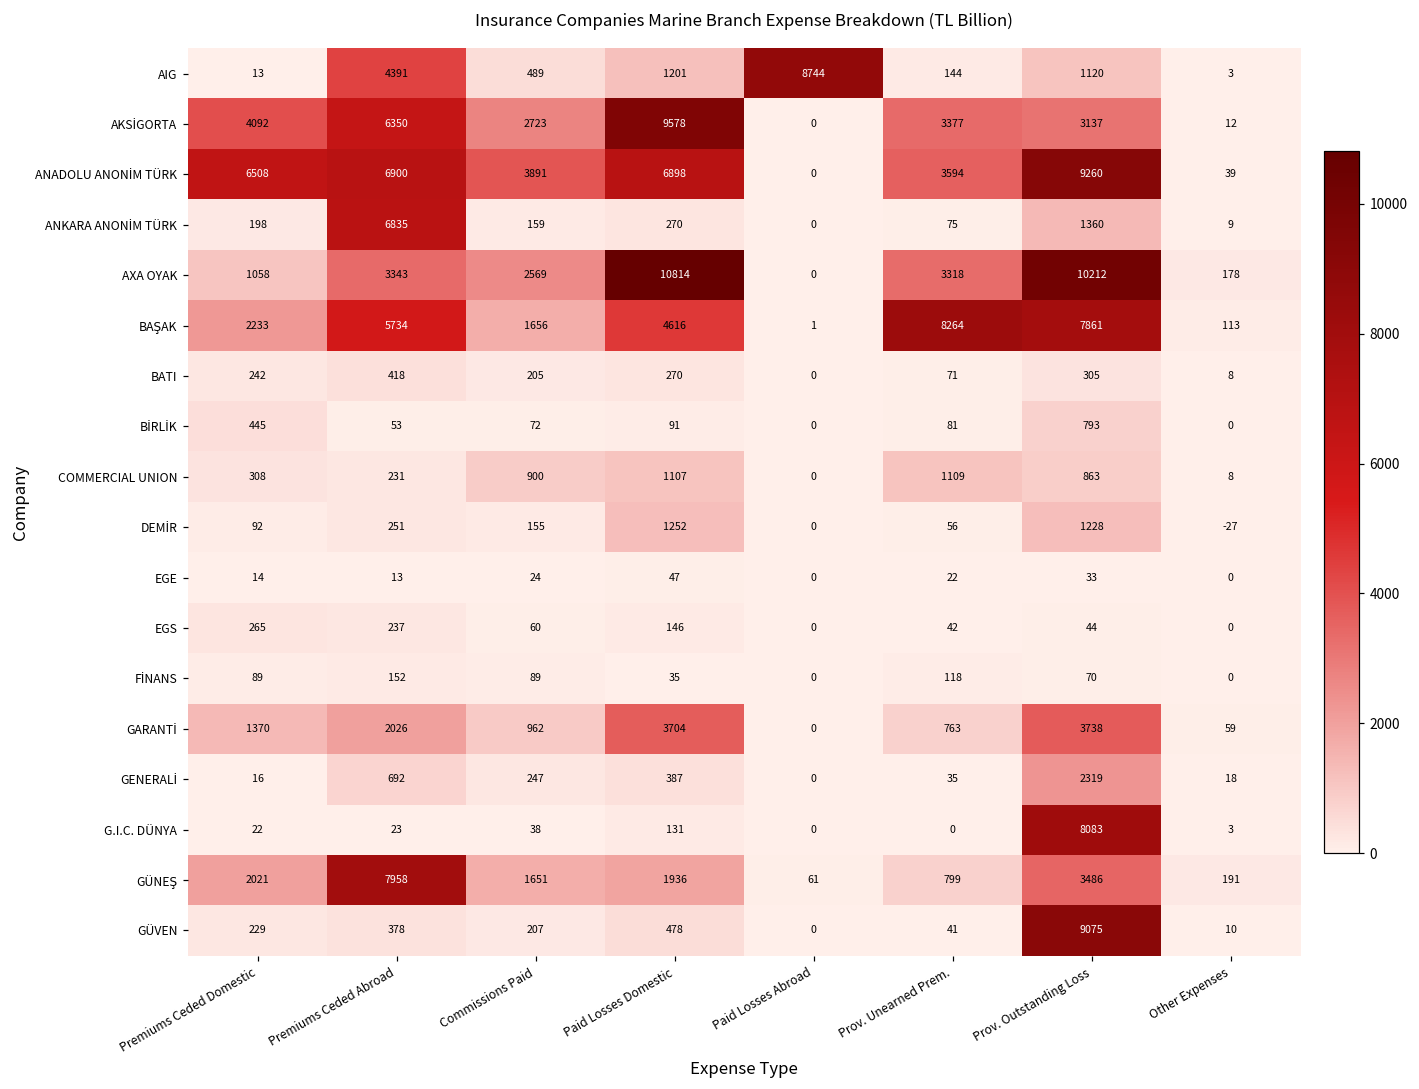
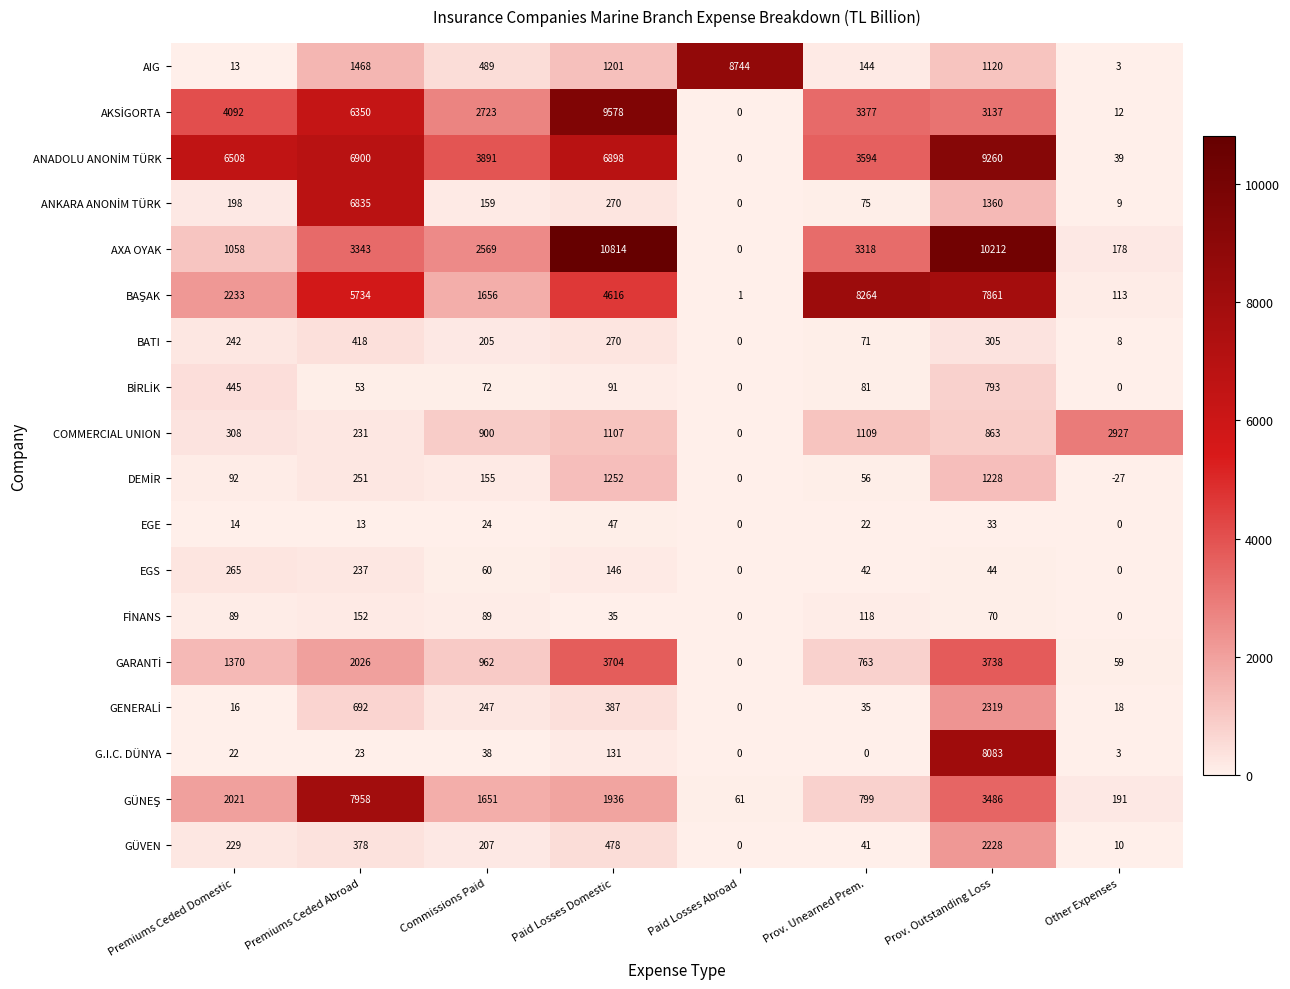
  {
    "AIG": {
      "Premiums Ceded Domestic": 13,
-     "Premiums Ceded Abroad": 4391,
+     "Premiums Ceded Abroad": 1468,
      "Commissions Paid": 489,
      "Paid Losses Domestic": 1201,
      "Paid Losses Abroad": 8744,
      "Prov. Unearned Prem.": 144,
      "Prov. Outstanding Loss": 1120,
      "Other Expenses": 3
    },
    "AKSİGORTA": {
      "Premiums Ceded Domestic": 4092,
      "Premiums Ceded Abroad": 6350,
      "Commissions Paid": 2723,
      "Paid Losses Domestic": 9578,
      "Paid Losses Abroad": 0,
      "Prov. Unearned Prem.": 3377,
      "Prov. Outstanding Loss": 3137,
      "Other Expenses": 12
    },
    "ANADOLU ANONİM TÜRK": {
      "Premiums Ceded Domestic": 6508,
      "Premiums Ceded Abroad": 6900,
      "Commissions Paid": 3891,
      "Paid Losses Domestic": 6898,
      "Paid Losses Abroad": 0,
      "Prov. Unearned Prem.": 3594,
      "Prov. Outstanding Loss": 9260,
      "Other Expenses": 39
    },
    "ANKARA ANONİM TÜRK": {
      "Premiums Ceded Domestic": 198,
      "Premiums Ceded Abroad": 6835,
      "Commissions Paid": 159,
      "Paid Losses Domestic": 270,
      "Paid Losses Abroad": 0,
      "Prov. Unearned Prem.": 75,
      "Prov. Outstanding Loss": 1360,
      "Other Expenses": 9
    },
    "AXA OYAK": {
      "Premiums Ceded Domestic": 1058,
      "Premiums Ceded Abroad": 3343,
      "Commissions Paid": 2569,
      "Paid Losses Domestic": 10814,
      "Paid Losses Abroad": 0,
      "Prov. Unearned Prem.": 3318,
      "Prov. Outstanding Loss": 10212,
      "Other Expenses": 178
    },
    "BAŞAK": {
      "Premiums Ceded Domestic": 2233,
      "Premiums Ceded Abroad": 5734,
      "Commissions Paid": 1656,
      "Paid Losses Domestic": 4616,
      "Paid Losses Abroad": 1,
      "Prov. Unearned Prem.": 8264,
      "Prov. Outstanding Loss": 7861,
      "Other Expenses": 113
    },
    "BATI": {
      "Premiums Ceded Domestic": 242,
      "Premiums Ceded Abroad": 418,
      "Commissions Paid": 205,
      "Paid Losses Domestic": 270,
      "Paid Losses Abroad": 0,
      "Prov. Unearned Prem.": 71,
      "Prov. Outstanding Loss": 305,
      "Other Expenses": 8
    },
    "BİRLİK": {
      "Premiums Ceded Domestic": 445,
      "Premiums Ceded Abroad": 53,
      "Commissions Paid": 72,
      "Paid Losses Domestic": 91,
      "Paid Losses Abroad": 0,
      "Prov. Unearned Prem.": 81,
      "Prov. Outstanding Loss": 793,
      "Other Expenses": 0
    },
    "COMMERCIAL UNION": {
      "Premiums Ceded Domestic": 308,
      "Premiums Ceded Abroad": 231,
      "Commissions Paid": 900,
      "Paid Losses Domestic": 1107,
      "Paid Losses Abroad": 0,
      "Prov. Unearned Prem.": 1109,
      "Prov. Outstanding Loss": 863,
-     "Other Expenses": 8
+     "Other Expenses": 2927
    },
    "DEMİR": {
      "Premiums Ceded Domestic": 92,
      "Premiums Ceded Abroad": 251,
      "Commissions Paid": 155,
      "Paid Losses Domestic": 1252,
      "Paid Losses Abroad": 0,
      "Prov. Unearned Prem.": 56,
      "Prov. Outstanding Loss": 1228,
      "Other Expenses": -27
    },
    "EGE": {
      "Premiums Ceded Domestic": 14,
      "Premiums Ceded Abroad": 13,
      "Commissions Paid": 24,
      "Paid Losses Domestic": 47,
      "Paid Losses Abroad": 0,
      "Prov. Unearned Prem.": 22,
      "Prov. Outstanding Loss": 33,
      "Other Expenses": 0
    },
    "EGS": {
      "Premiums Ceded Domestic": 265,
      "Premiums Ceded Abroad": 237,
      "Commissions Paid": 60,
      "Paid Losses Domestic": 146,
      "Paid Losses Abroad": 0,
      "Prov. Unearned Prem.": 42,
      "Prov. Outstanding Loss": 44,
      "Other Expenses": 0
    },
    "FİNANS": {
      "Premiums Ceded Domestic": 89,
      "Premiums Ceded Abroad": 152,
      "Commissions Paid": 89,
      "Paid Losses Domestic": 35,
      "Paid Losses Abroad": 0,
      "Prov. Unearned Prem.": 118,
      "Prov. Outstanding Loss": 70,
      "Other Expenses": 0
    },
    "GARANTİ": {
      "Premiums Ceded Domestic": 1370,
      "Premiums Ceded Abroad": 2026,
      "Commissions Paid": 962,
      "Paid Losses Domestic": 3704,
      "Paid Losses Abroad": 0,
      "Prov. Unearned Prem.": 763,
      "Prov. Outstanding Loss": 3738,
      "Other Expenses": 59
    },
    "GENERALİ": {
      "Premiums Ceded Domestic": 16,
      "Premiums Ceded Abroad": 692,
      "Commissions Paid": 247,
      "Paid Losses Domestic": 387,
      "Paid Losses Abroad": 0,
      "Prov. Unearned Prem.": 35,
      "Prov. Outstanding Loss": 2319,
      "Other Expenses": 18
    },
    "G.I.C. DÜNYA": {
      "Premiums Ceded Domestic": 22,
      "Premiums Ceded Abroad": 23,
      "Commissions Paid": 38,
      "Paid Losses Domestic": 131,
      "Paid Losses Abroad": 0,
      "Prov. Unearned Prem.": 0,
      "Prov. Outstanding Loss": 8083,
      "Other Expenses": 3
    },
    "GÜNEŞ": {
      "Premiums Ceded Domestic": 2021,
      "Premiums Ceded Abroad": 7958,
      "Commissions Paid": 1651,
      "Paid Losses Domestic": 1936,
      "Paid Losses Abroad": 61,
      "Prov. Unearned Prem.": 799,
      "Prov. Outstanding Loss": 3486,
      "Other Expenses": 191
    },
    "GÜVEN": {
      "Premiums Ceded Domestic": 229,
      "Premiums Ceded Abroad": 378,
      "Commissions Paid": 207,
      "Paid Losses Domestic": 478,
      "Paid Losses Abroad": 0,
      "Prov. Unearned Prem.": 41,
-     "Prov. Outstanding Loss": 9075,
+     "Prov. Outstanding Loss": 2228,
      "Other Expenses": 10
    }
  }
